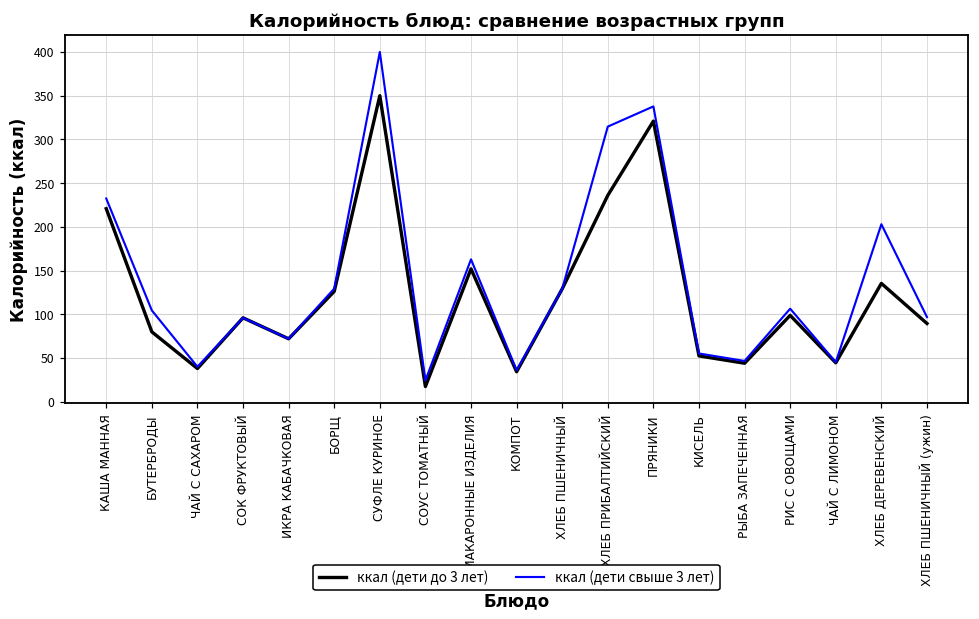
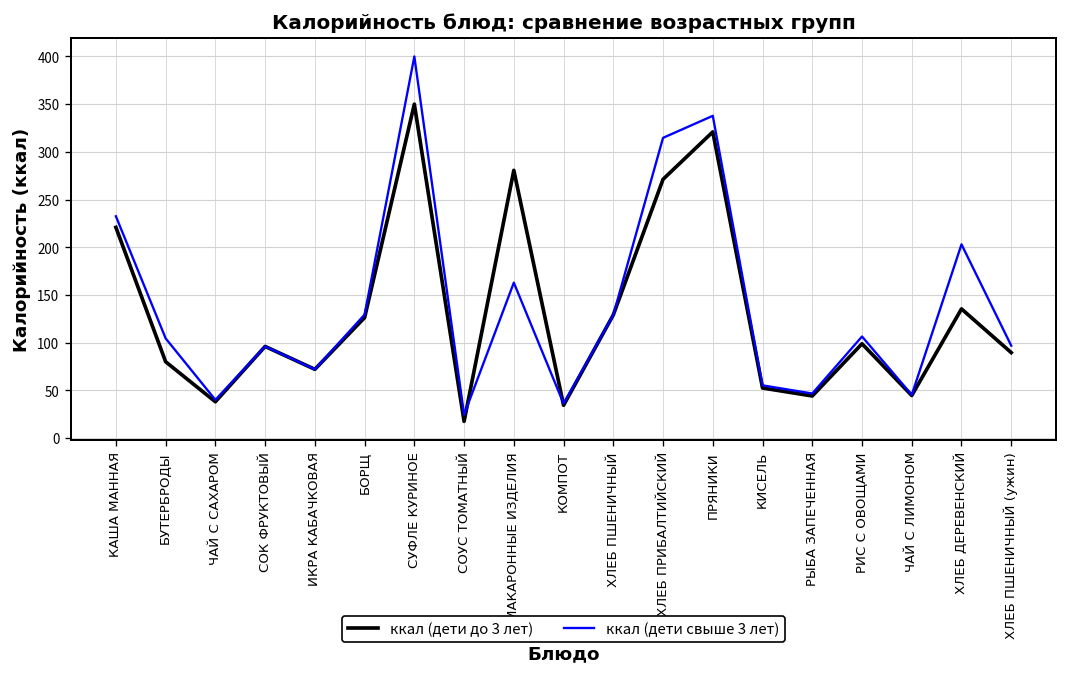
  {
    "ккал (дети до 3 лет)": {
      "КАША МАННАЯ": 220,
      "БУТЕРБРОДЫ": 80,
      "СУФЛЕ КУРИНОЕ": 350,
      "СОУС ТОМАТНЫЙ": 20,
-     "МАКАРОННЫЕ ИЗДЕЛИЯ": 150,
-     "ХЛЕБ ПРИБАЛТИЙСКИЙ": 240,
+     "МАКАРОННЫЕ ИЗДЕЛИЯ": 280,
+     "ХЛЕБ ПРИБАЛТИЙСКИЙ": 270,
      "ПРЯНИКИ": 320,
      "РИС С ОВОЩАМИ": 100,
      "ХЛЕБ ДЕРЕВЕНСКИЙ": 140,
      "ХЛЕБ ПШЕНИЧНЫЙ (ужин)": 90
    },
    "ккал (дети свыше 3 лет)": {
      "КАША МАННАЯ": 230,
      "БУТЕРБРОДЫ": 100,
      "СУФЛЕ КУРИНОЕ": 400,
      "СОУС ТОМАТНЫЙ": 20,
      "МАКАРОННЫЕ ИЗДЕЛИЯ": 160,
      "ХЛЕБ ПРИБАЛТИЙСКИЙ": 310,
      "ПРЯНИКИ": 340,
      "РИС С ОВОЩАМИ": 110,
      "ХЛЕБ ДЕРЕВЕНСКИЙ": 200,
      "ХЛЕБ ПШЕНИЧНЫЙ (ужин)": 100
    }
  }
